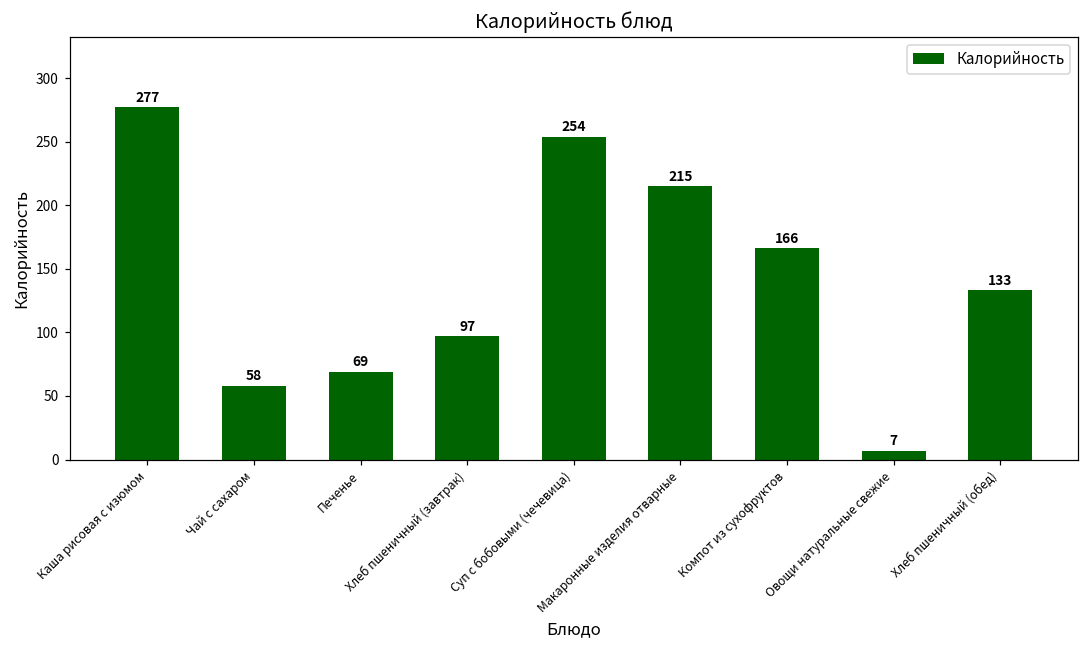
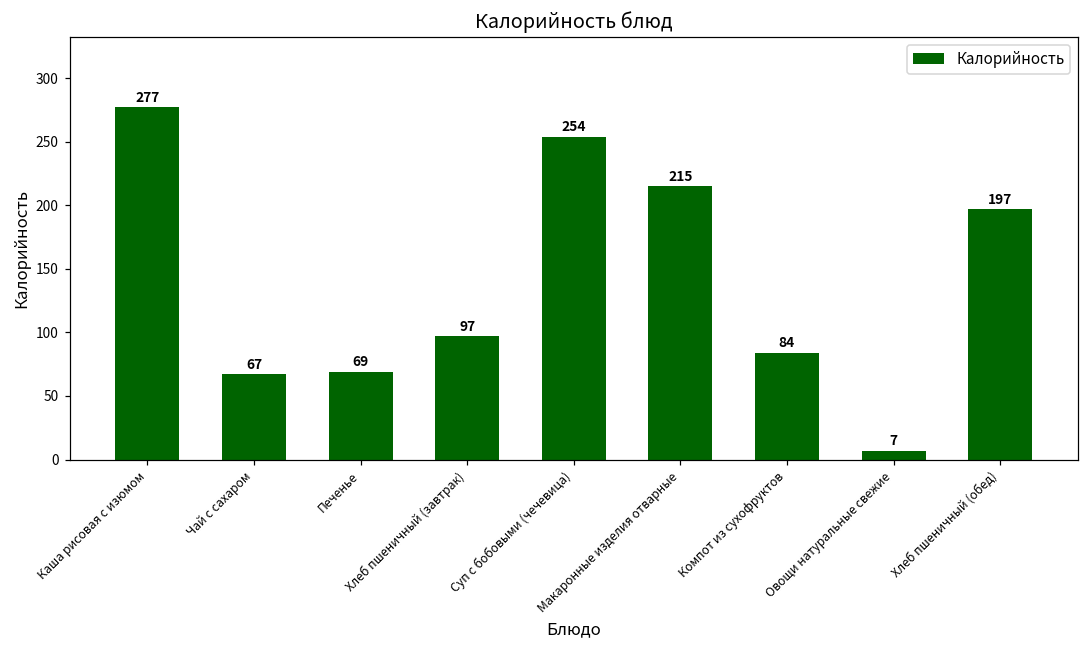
  {
    "Каша рисовая с изюмом": 277,
-   "Чай с сахаром": 58,
+   "Чай с сахаром": 67,
    "Печенье": 69,
    "Хлеб пшеничный (завтрак)": 97,
    "Суп с бобовыми (чечевица)": 254,
    "Макаронные изделия отварные": 215,
-   "Компот из сухофруктов": 166,
+   "Компот из сухофруктов": 84,
    "Овощи натуральные свежие": 7,
-   "Хлеб пшеничный (обед)": 133
+   "Хлеб пшеничный (обед)": 197
  }
